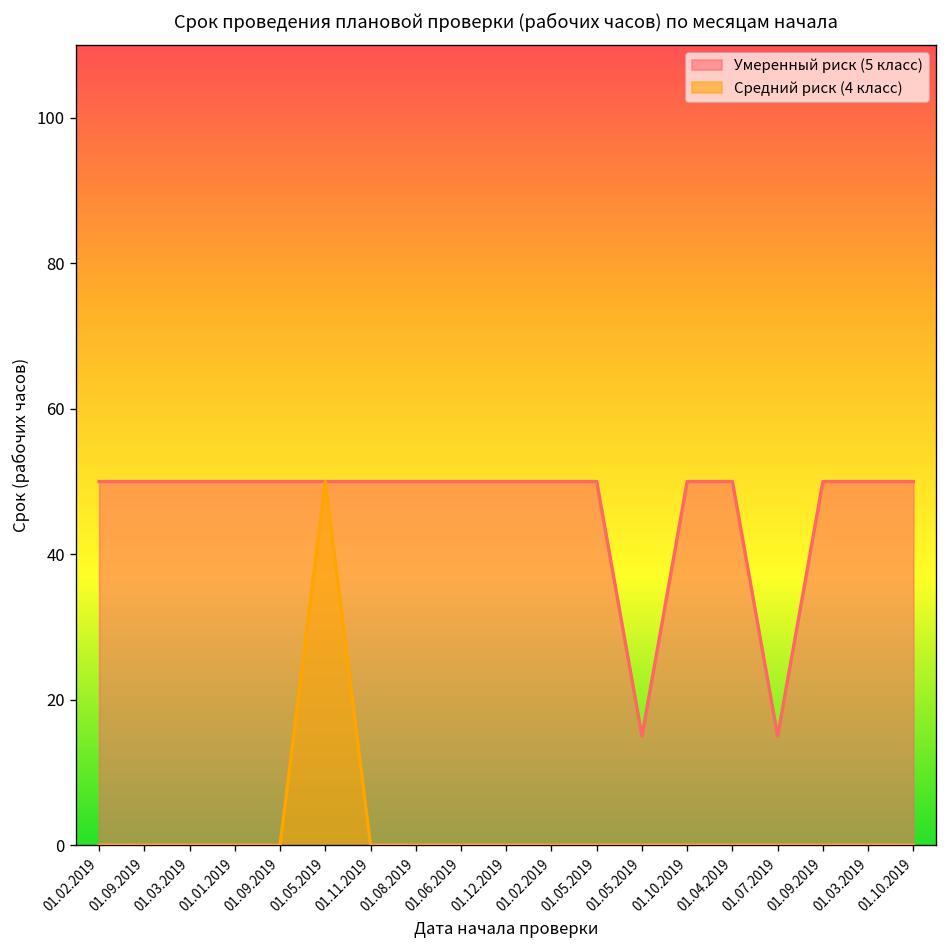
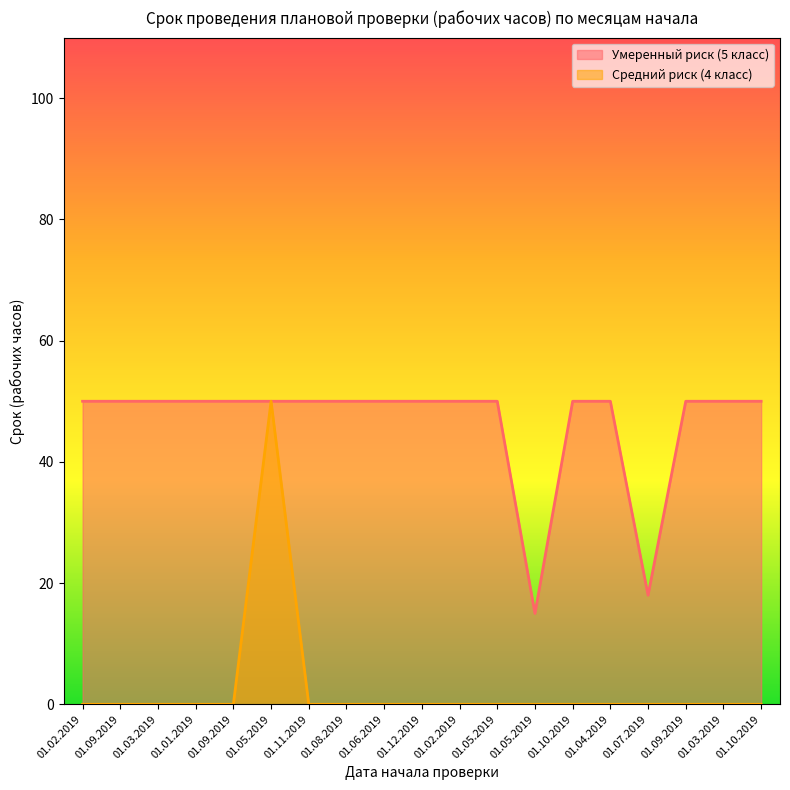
  {
    "Умеренный риск (5 класс)": {
      "01.01.2019": 50,
      "01.11.2019": 50,
      "01.08.2019": 50,
      "01.06.2019": 50,
      "01.12.2019": 50,
      "01.04.2019": 50,
-     "01.07.2019": 15
+     "01.07.2019": 18
    },
    "Средний риск (4 класс)": {
      "01.01.2019": 0,
      "01.11.2019": 0,
      "01.08.2019": 0,
      "01.06.2019": 0,
      "01.12.2019": 0,
      "01.04.2019": 0,
      "01.07.2019": 0
    }
  }
